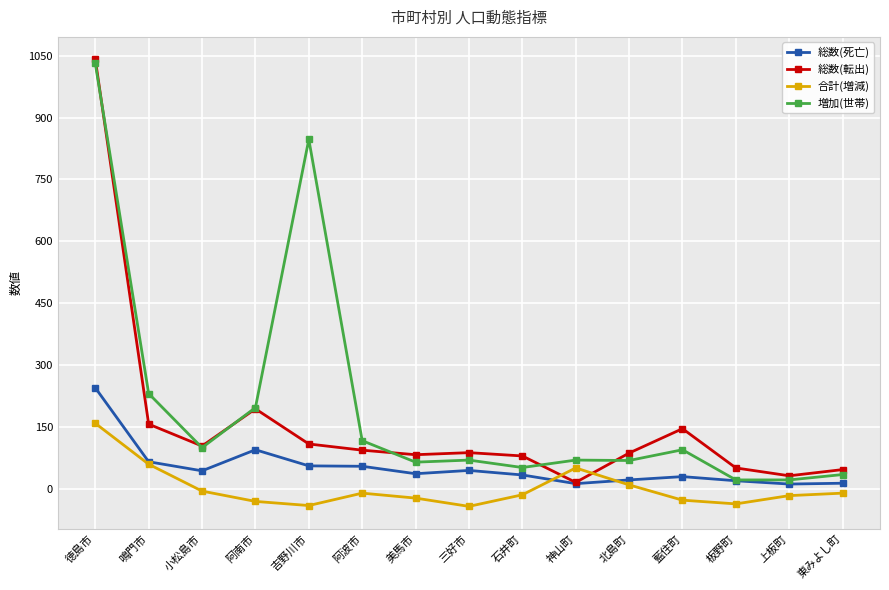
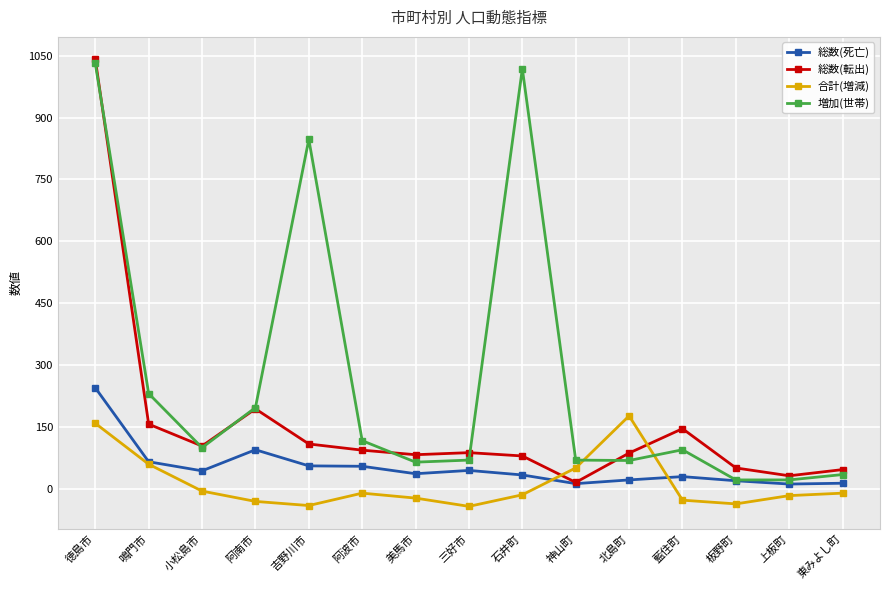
  {
    "総数(死亡)": {
      "徳島市": 250,
      "小松島市": 50,
      "阿南市": 100,
      "吉野川市": 60,
      "阿波市": 60,
      "美馬市": 40,
      "三好市": 50,
      "石井町": 40,
      "北島町": 20,
      "藍住町": 30,
      "上板町": 10,
      "東みよし町": 20
    },
    "総数(転出)": {
      "徳島市": 1040,
      "鳴門市": 160,
      "吉野川市": 110,
      "阿波市": 100,
      "美馬市": 80,
      "三好市": 90,
      "石井町": 80,
      "北島町": 90,
      "藍住町": 150,
      "板野町": 50,
      "上板町": 30,
      "東みよし町": 50
    },
    "合計(増減)": {
      "徳島市": 160,
      "小松島市": 0,
      "阿南市": -30,
      "吉野川市": -40,
      "阿波市": -10,
      "美馬市": -20,
      "三好市": -40,
      "石井町": -10,
      "神山町": 50,
-     "北島町": 10,
+     "北島町": 180,
      "藍住町": -30,
      "板野町": -40,
      "上板町": -20,
      "東みよし町": -10
    },
    "増加(世帯)": {
      "徳島市": 1030,
      "鳴門市": 230,
      "吉野川市": 850,
      "阿波市": 120,
      "美馬市": 70,
      "三好市": 70,
-     "石井町": 50,
+     "石井町": 1020,
      "神山町": 70,
      "北島町": 70,
      "藍住町": 100,
      "上板町": 20,
      "東みよし町": 40
    }
  }
